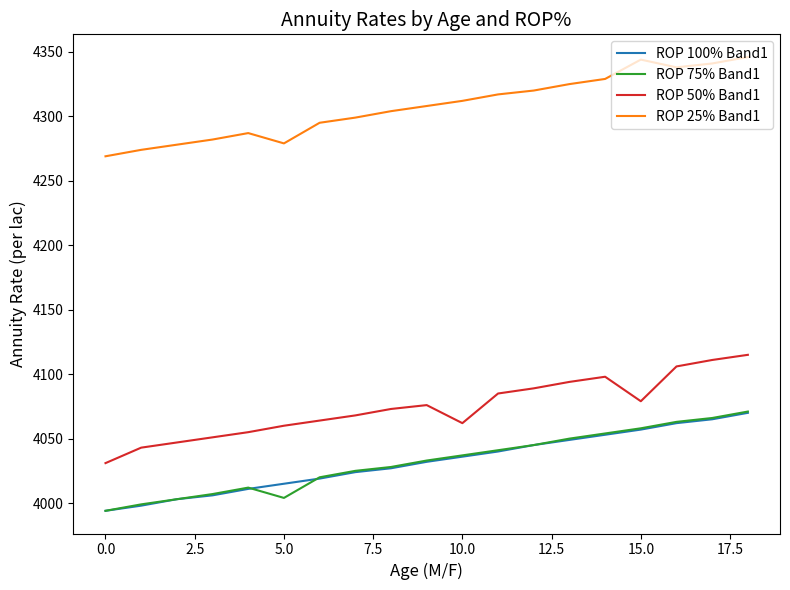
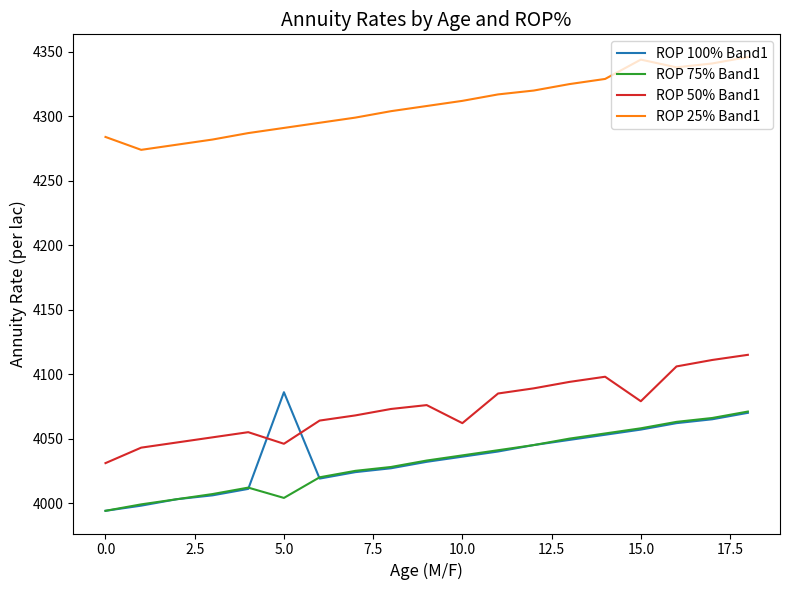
  {
    "ROP 100% Band1": {
-     "5.0": 4015
+     "5.0": 4086
    },
    "ROP 75% Band1": {
      "5.0": 4004
    },
    "ROP 50% Band1": {
      "0.0": 4031,
-     "5.0": 4060,
+     "5.0": 4046,
      "10.0": 4062,
      "15.0": 4079
    },
    "ROP 25% Band1": {
-     "0.0": 4269,
-     "5.0": 4279,
+     "0.0": 4284,
+     "5.0": 4291,
      "10.0": 4312
    }
  }
